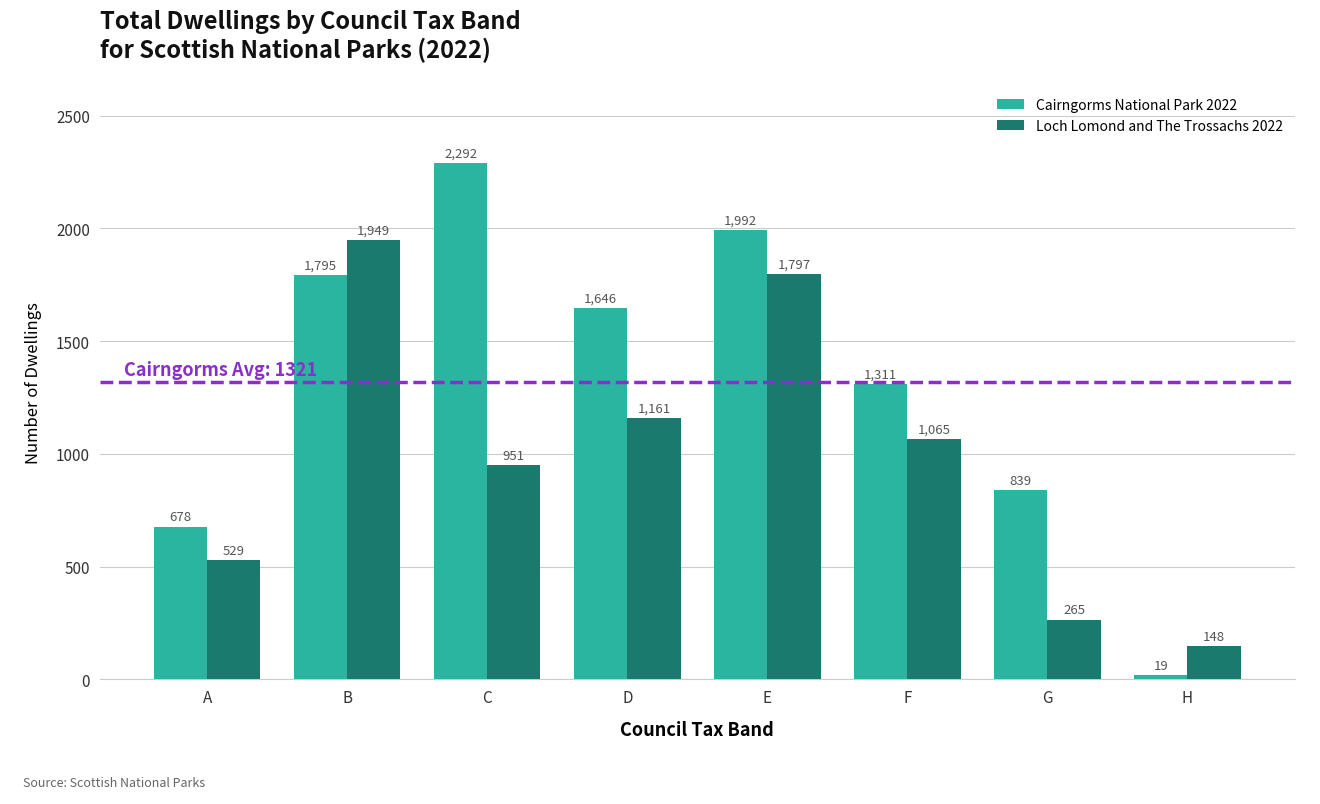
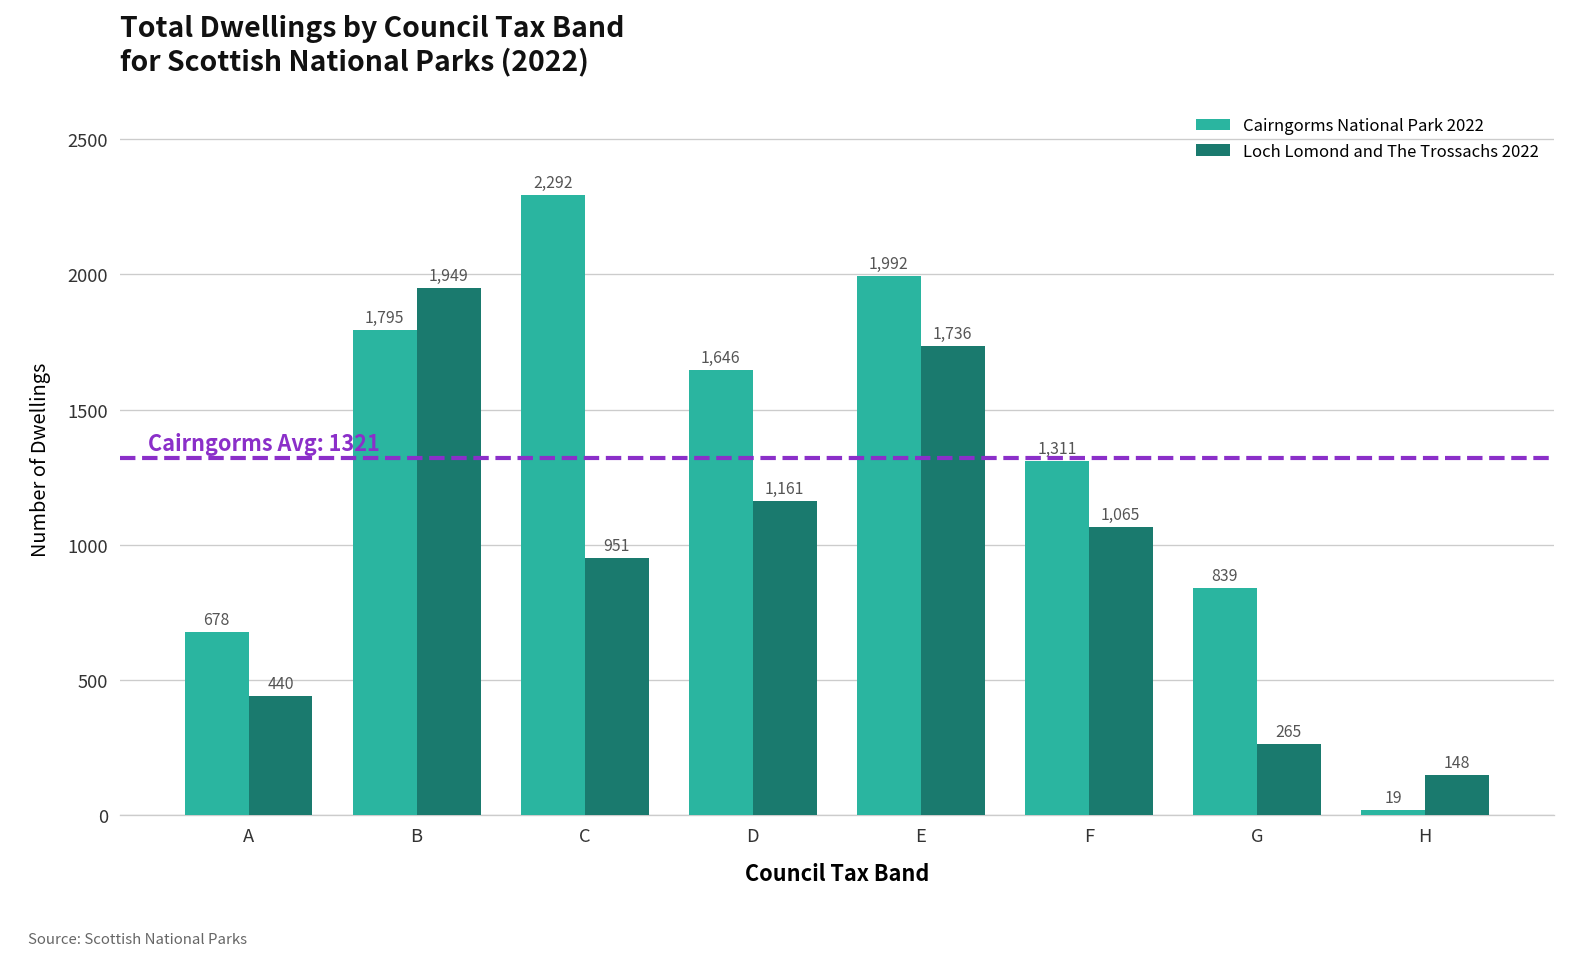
  {
    "Cairngorms National Park 2022": {
      "A": "678",
      "B": "1,795",
      "C": "2,292",
      "D": "1,646",
      "E": "1,992",
      "F": "1,311",
      "G": "839",
      "H": "19"
    },
    "Loch Lomond and The Trossachs 2022": {
-     "A": "529",
+     "A": "440",
      "B": "1,949",
      "C": "951",
      "D": "1,161",
-     "E": "1,797",
+     "E": "1,736",
      "F": "1,065",
      "G": "265",
      "H": "148"
    }
  }
